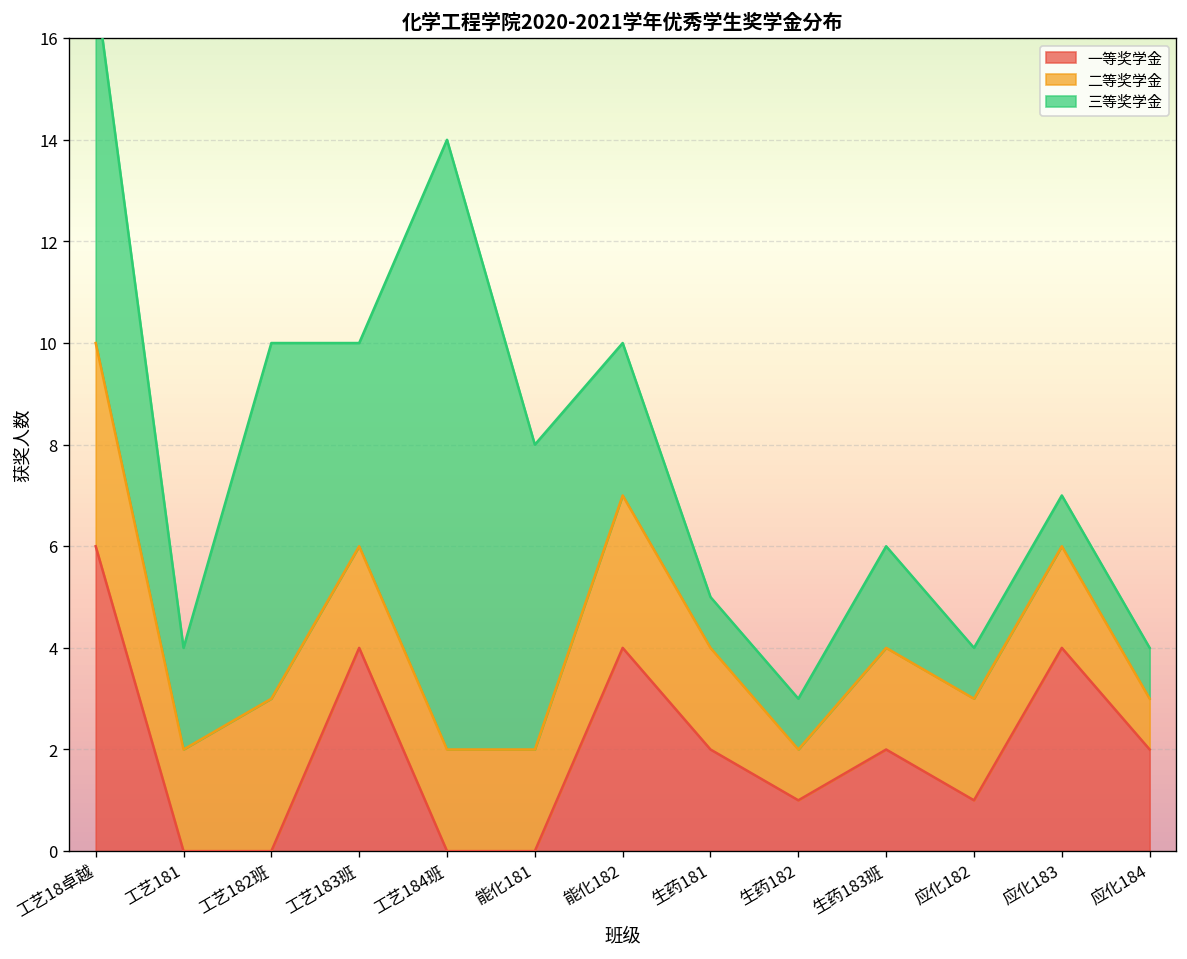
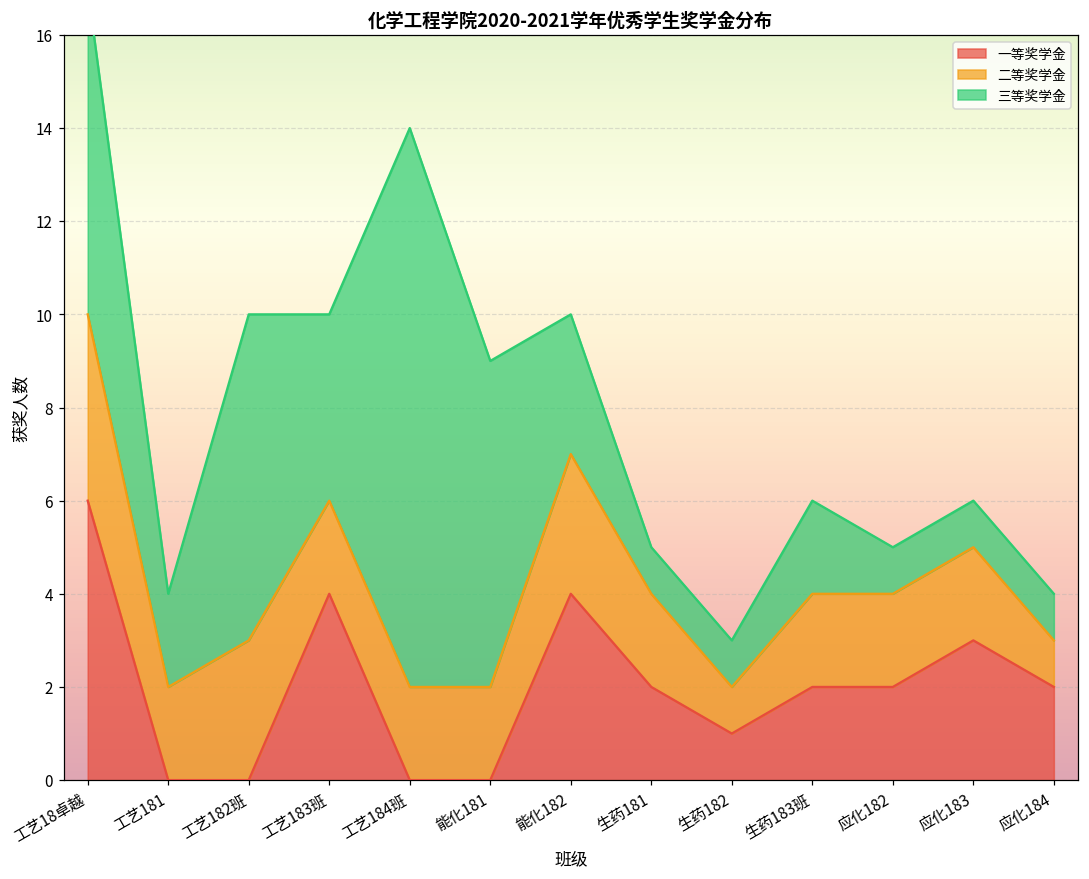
  {
    "一等奖学金": {
      "工艺18卓越": 6,
      "工艺181": 0,
      "工艺182班": 0,
      "工艺183班": 4,
      "工艺184班": 0,
      "能化181": 0,
      "能化182": 4,
      "生药181": 2,
      "生药182": 1,
      "生药183班": 2,
-     "应化182": 1,
-     "应化183": 4,
+     "应化182": 2,
+     "应化183": 3,
      "应化184": 2
    },
    "二等奖学金": {
      "工艺18卓越": 4,
      "工艺181": 2,
      "工艺182班": 3,
      "工艺183班": 2,
      "工艺184班": 2,
      "能化181": 2,
      "能化182": 3,
      "生药181": 2,
      "生药182": 1,
      "生药183班": 2,
      "应化182": 2,
      "应化183": 2,
      "应化184": 1
    },
    "三等奖学金": {
      "工艺181": 2,
      "工艺182班": 7,
      "工艺183班": 4,
      "工艺184班": 12,
-     "能化181": 6,
+     "能化181": 7,
      "能化182": 3,
      "生药181": 1,
      "生药182": 1,
      "生药183班": 2,
      "应化182": 1,
      "应化183": 1,
      "应化184": 1
    }
  }
